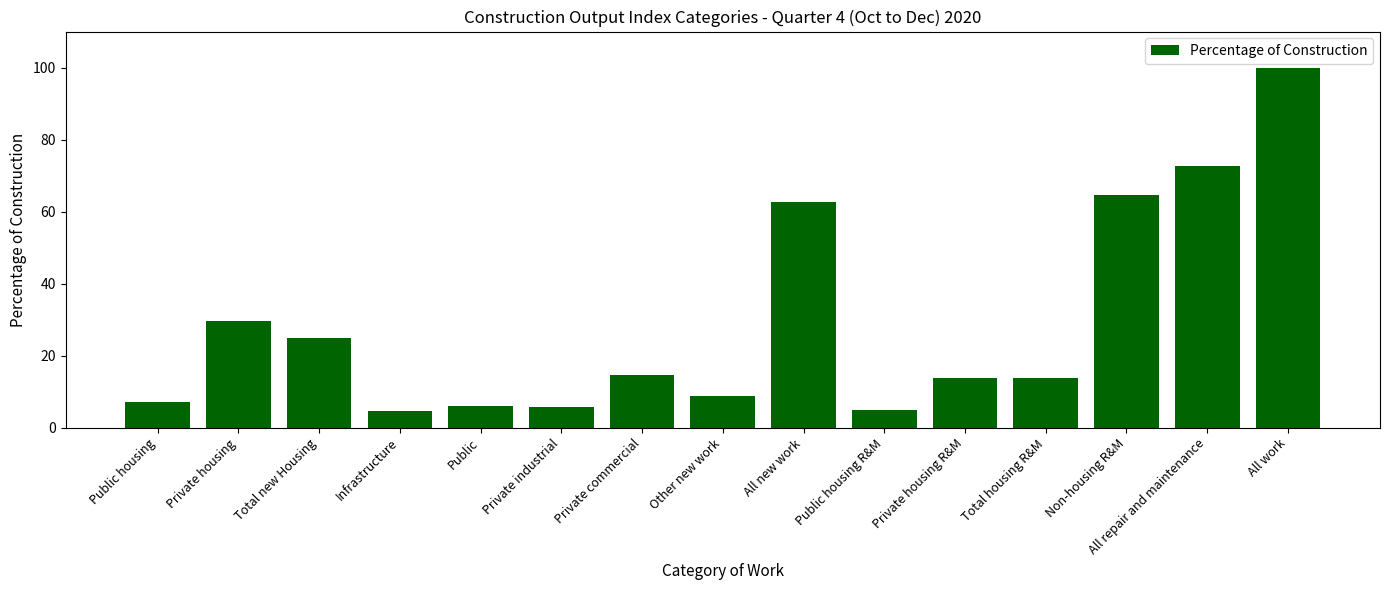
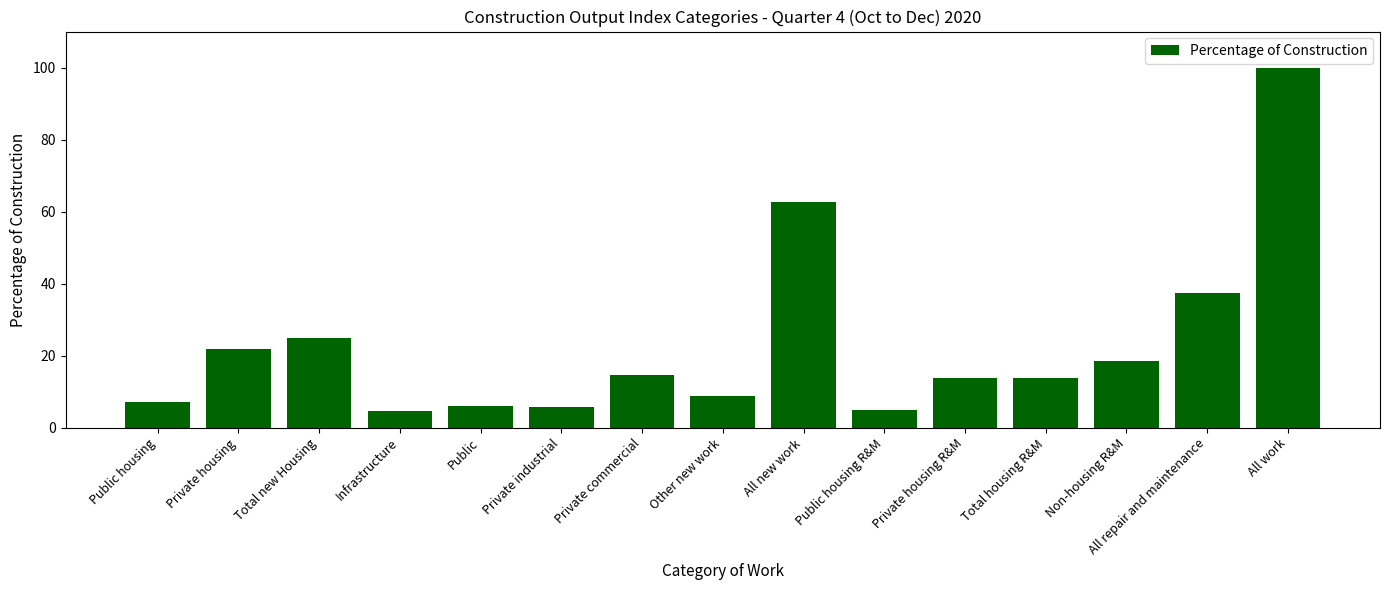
  {
    "Public housing": 7,
-   "Private housing": 30,
+   "Private housing": 22,
    "Total new Housing": 25,
    "Infrastructure": 5,
    "Public": 6,
    "Private industrial": 6,
    "Private commercial": 15,
    "Other new work": 9,
    "All new work": 63,
    "Public housing R&M": 5,
    "Private housing R&M": 14,
    "Total housing R&M": 14,
-   "Non-housing R&M": 65,
-   "All repair and maintenance": 73,
+   "Non-housing R&M": 18,
+   "All repair and maintenance": 37,
    "All work": 100
  }
